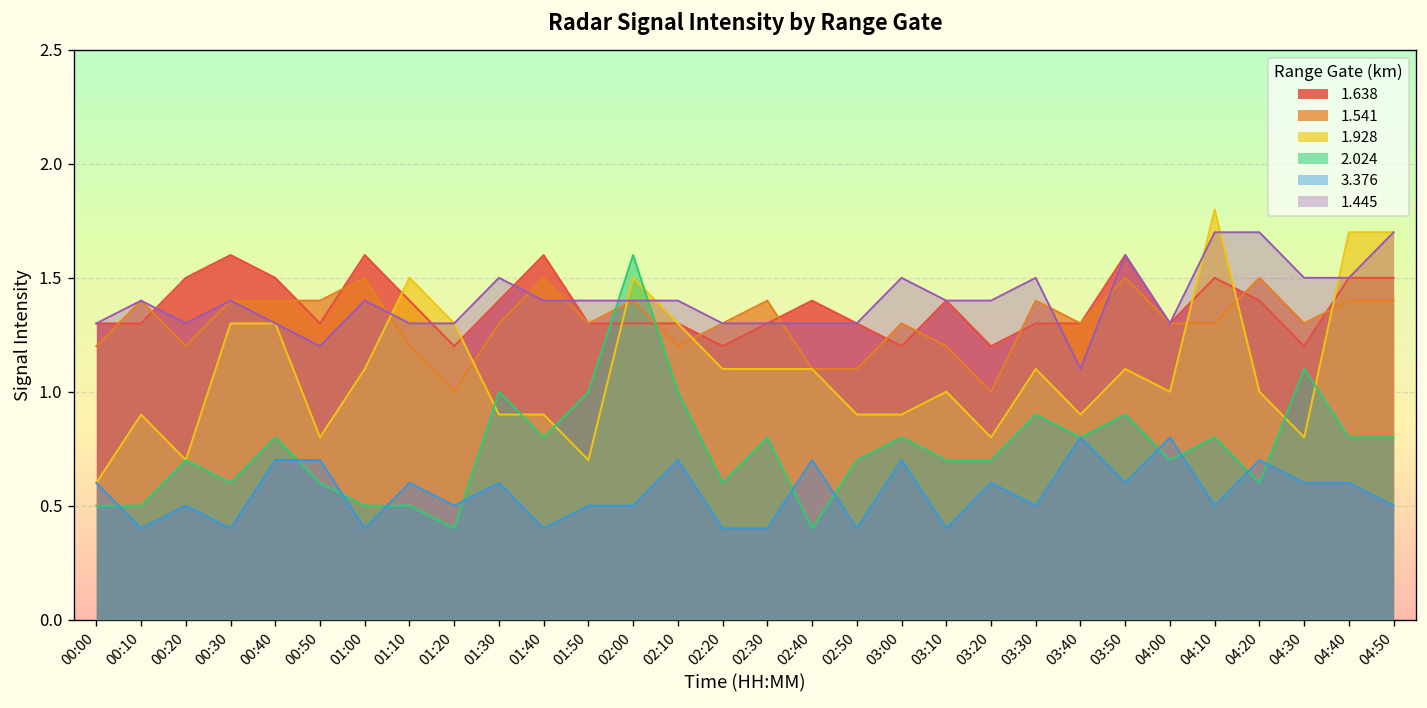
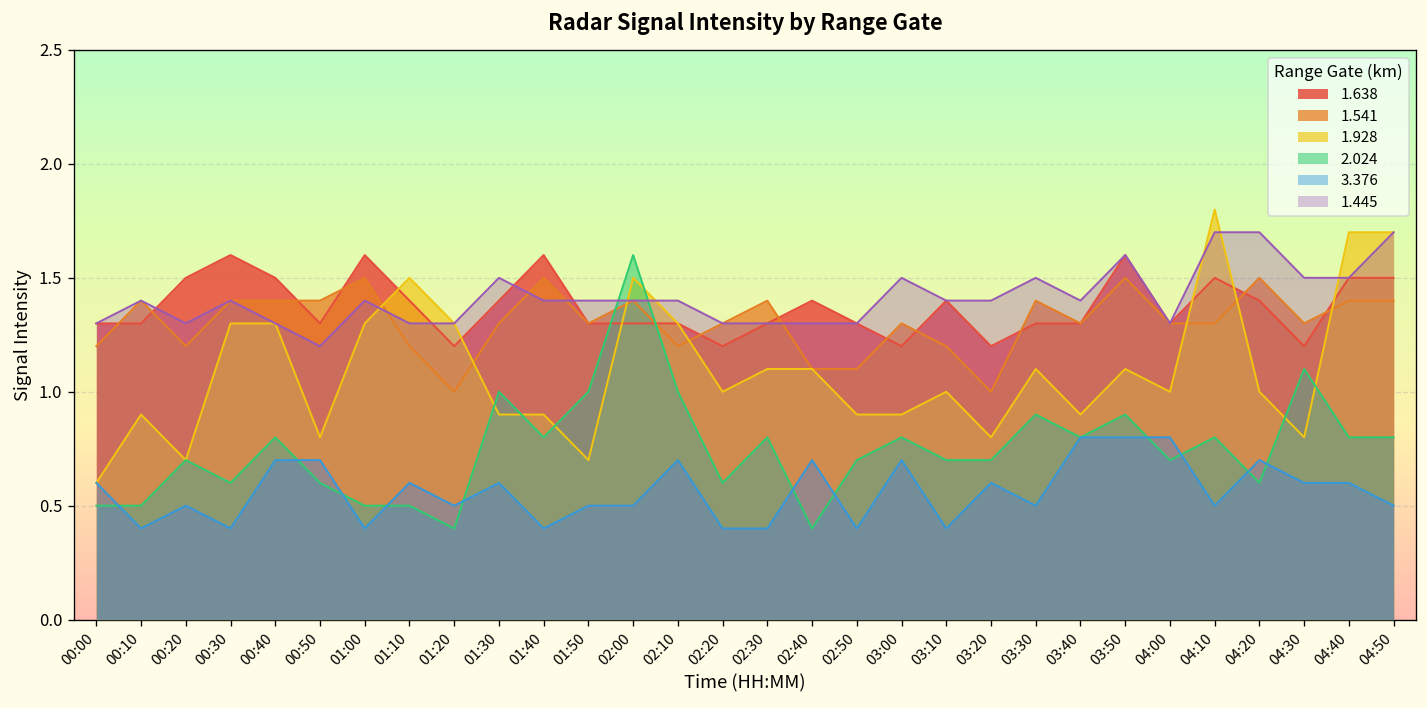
  {
    "1.928": {
      "00:10": 0.9,
      "00:30": 1.3,
      "00:50": 0.8,
-     "01:00": 1.1,
+     "01:00": 1.3,
      "01:10": 1.5,
      "01:30": 0.9,
      "01:40": 0.9,
      "01:50": 0.7,
      "02:00": 1.5,
-     "02:20": 1.1,
+     "02:20": 1.0,
      "02:30": 1.1,
      "02:50": 0.9,
      "03:00": 0.9,
      "03:10": 1.0,
      "03:20": 0.8,
      "03:30": 1.1,
      "03:40": 0.9,
      "03:50": 1.1,
      "04:00": 1.0,
      "04:10": 1.8,
      "04:20": 1.0,
      "04:30": 0.8,
      "04:40": 1.7
    },
    "2.024": {
      "00:00": 0.5,
      "00:10": 0.5,
      "00:30": 0.6,
      "00:40": 0.8,
      "00:50": 0.6,
      "01:00": 0.5,
      "01:10": 0.5,
      "01:20": 0.4,
      "01:30": 1.0,
      "01:40": 0.8,
      "01:50": 1.0,
      "02:00": 1.6,
      "02:10": 1.0,
      "02:20": 0.6,
      "02:30": 0.8,
      "02:40": 0.4,
      "02:50": 0.7,
      "03:00": 0.8,
      "03:10": 0.7,
      "03:20": 0.7,
      "03:30": 0.9,
      "03:50": 0.9,
      "04:00": 0.7,
      "04:10": 0.8,
      "04:20": 0.6,
      "04:30": 1.1,
      "04:40": 0.8,
      "04:50": 0.8
    },
    "3.376": {
      "00:10": 0.4,
      "00:20": 0.5,
      "00:30": 0.4,
      "00:40": 0.7,
      "00:50": 0.7,
      "01:00": 0.4,
      "01:10": 0.6,
      "01:20": 0.5,
      "01:30": 0.6,
      "01:40": 0.4,
      "01:50": 0.5,
      "02:00": 0.5,
      "02:10": 0.7,
      "02:20": 0.4,
      "02:30": 0.4,
      "02:40": 0.7,
      "02:50": 0.4,
      "03:00": 0.7,
      "03:10": 0.4,
      "03:20": 0.6,
      "03:30": 0.5,
-     "03:50": 0.6,
+     "03:50": 0.8,
      "04:00": 0.8,
      "04:10": 0.5,
      "04:20": 0.7,
      "04:30": 0.6,
      "04:40": 0.6,
      "04:50": 0.5
    },
    "1.445": {
      "00:20": 1.3,
      "00:50": 1.2,
      "01:00": 1.4,
      "01:10": 1.3,
      "01:30": 1.5,
      "01:40": 1.4,
      "01:50": 1.4,
      "02:10": 1.4,
      "02:40": 1.3,
      "03:00": 1.5,
      "03:20": 1.4,
      "03:30": 1.5,
-     "03:40": 1.1,
+     "03:40": 1.4,
      "04:10": 1.7,
      "04:20": 1.7,
      "04:30": 1.5
    }
  }
